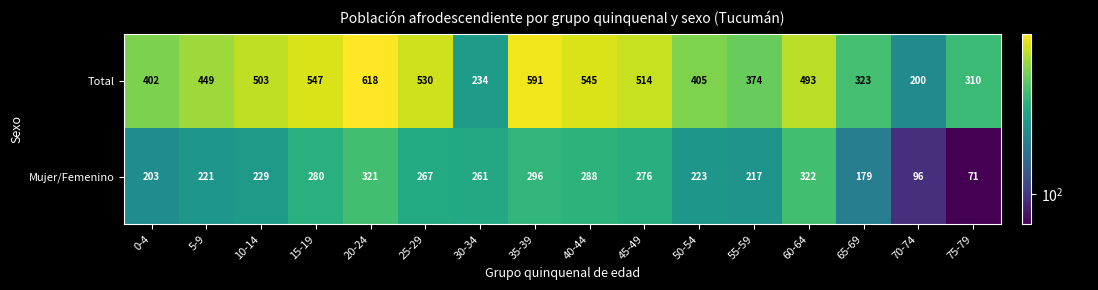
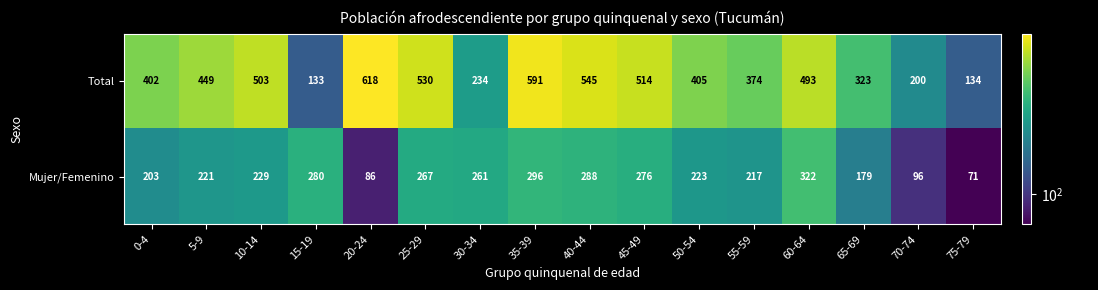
  {
    "Total": {
      "0-4": 402,
      "5-9": 449,
      "10-14": 503,
-     "15-19": 547,
+     "15-19": 133,
      "20-24": 618,
      "25-29": 530,
      "30-34": 234,
      "35-39": 591,
      "40-44": 545,
      "45-49": 514,
      "50-54": 405,
      "55-59": 374,
      "60-64": 493,
      "65-69": 323,
      "70-74": 200,
-     "75-79": 310
+     "75-79": 134
    },
    "Mujer/Femenino": {
      "0-4": 203,
      "5-9": 221,
      "10-14": 229,
      "15-19": 280,
-     "20-24": 321,
+     "20-24": 86,
      "25-29": 267,
      "30-34": 261,
      "35-39": 296,
      "40-44": 288,
      "45-49": 276,
      "50-54": 223,
      "55-59": 217,
      "60-64": 322,
      "65-69": 179,
      "70-74": 96,
      "75-79": 71
    }
  }
